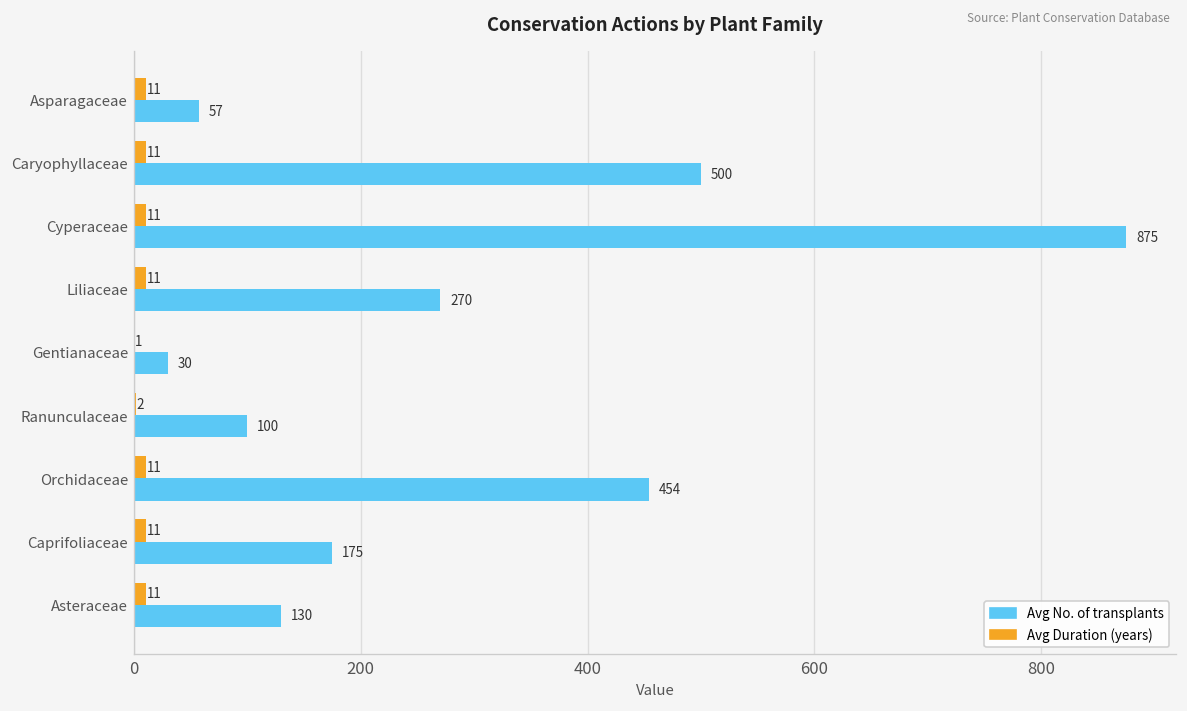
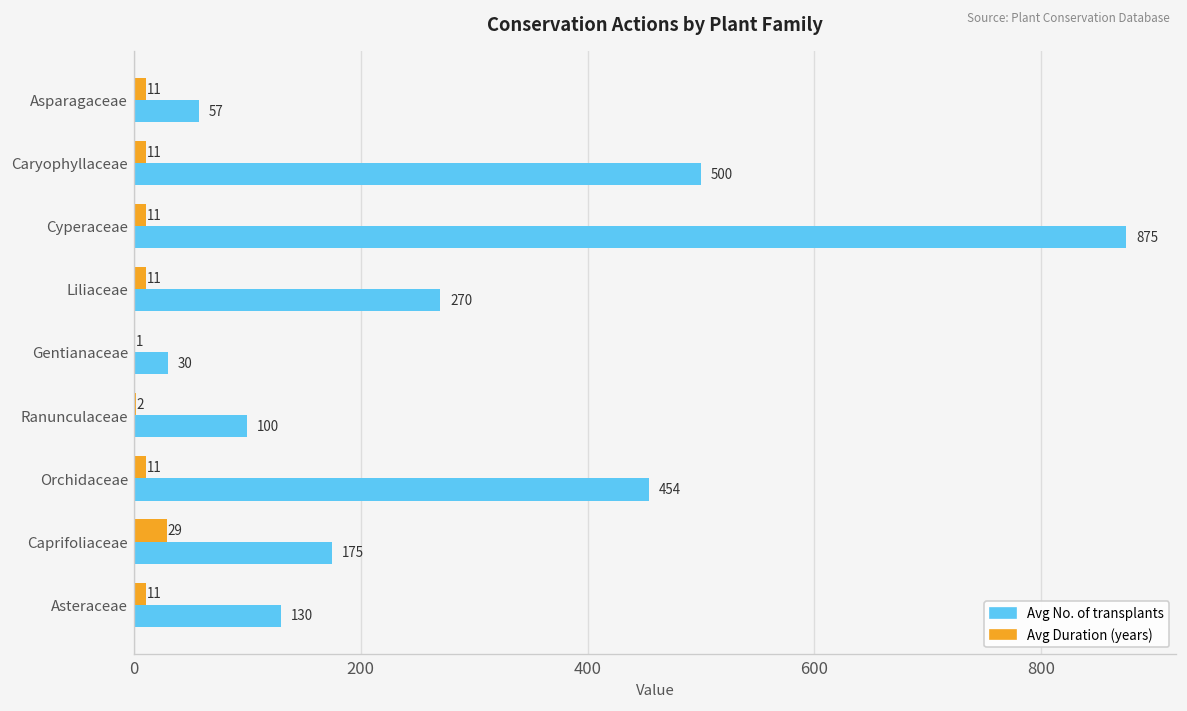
  {
    "Avg No. of transplants": {
      "Asparagaceae": 57,
      "Caryophyllaceae": 500,
      "Cyperaceae": 875,
      "Liliaceae": 270,
      "Gentianaceae": 30,
      "Ranunculaceae": 100,
      "Orchidaceae": 454,
      "Caprifoliaceae": 175,
      "Asteraceae": 130
    },
    "Avg Duration (years)": {
      "Asparagaceae": 11,
      "Caryophyllaceae": 11,
      "Cyperaceae": 11,
      "Liliaceae": 11,
      "Gentianaceae": 1,
      "Ranunculaceae": 2,
      "Orchidaceae": 11,
-     "Caprifoliaceae": 11,
+     "Caprifoliaceae": 29,
      "Asteraceae": 11
    }
  }
